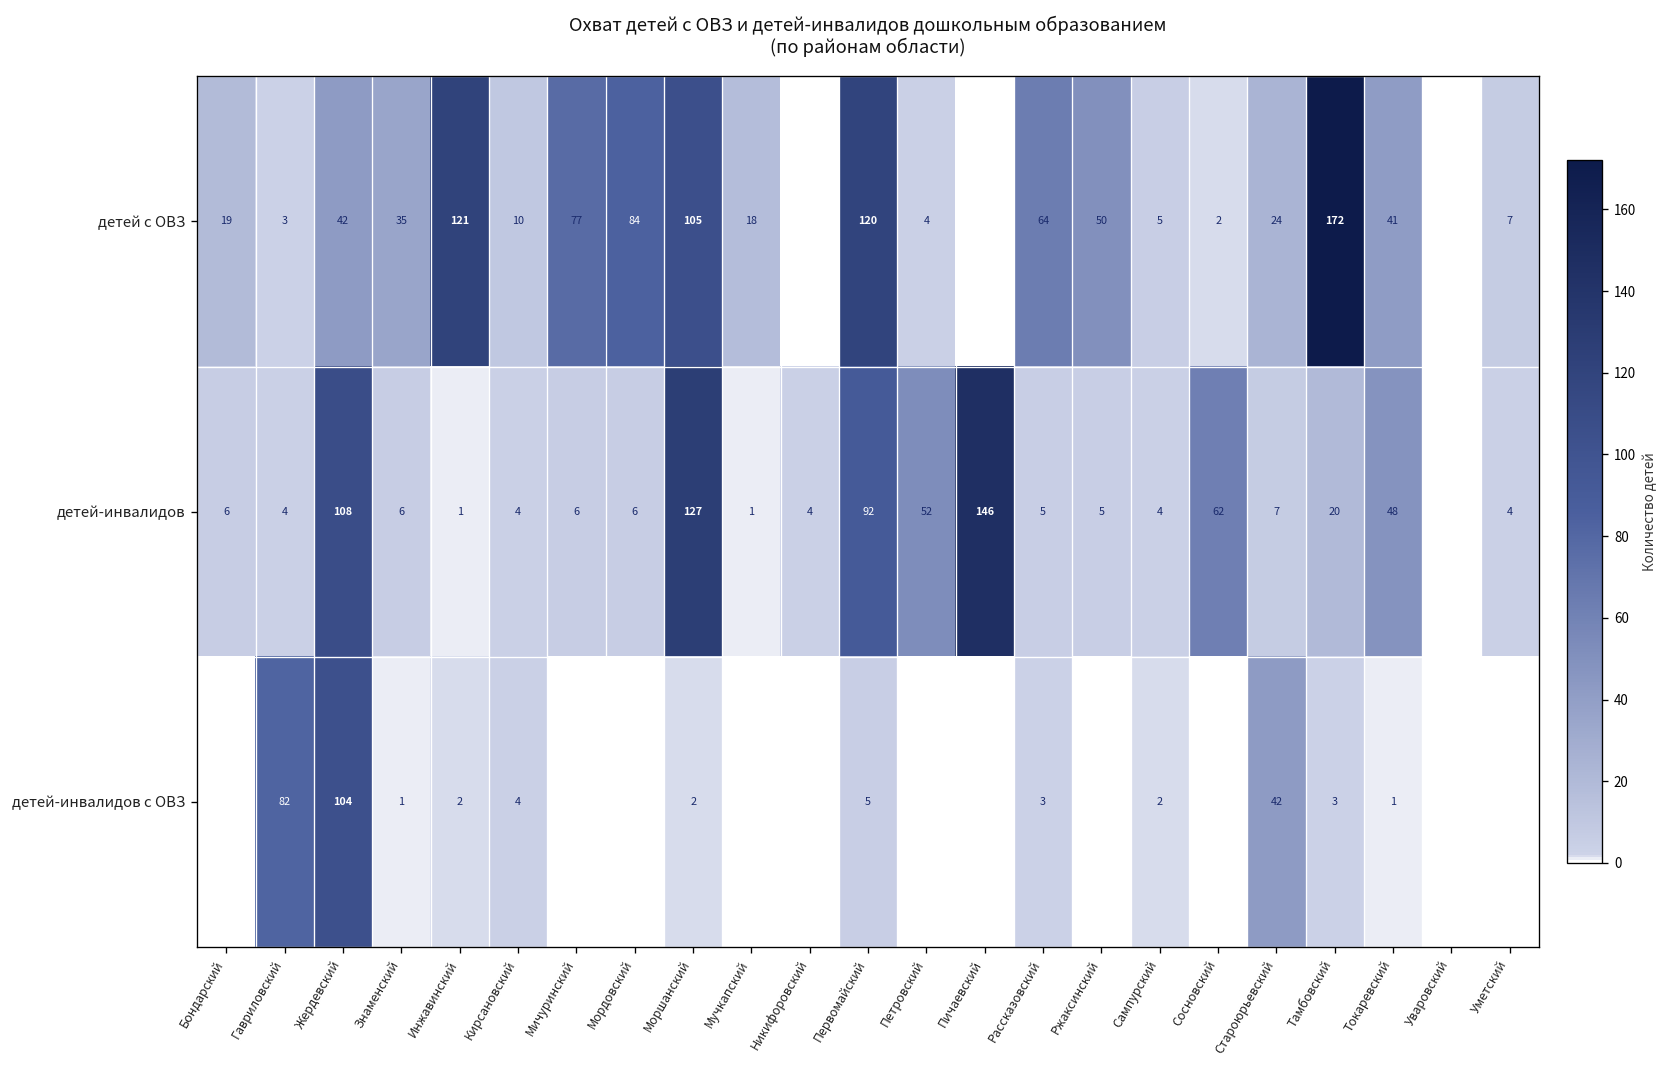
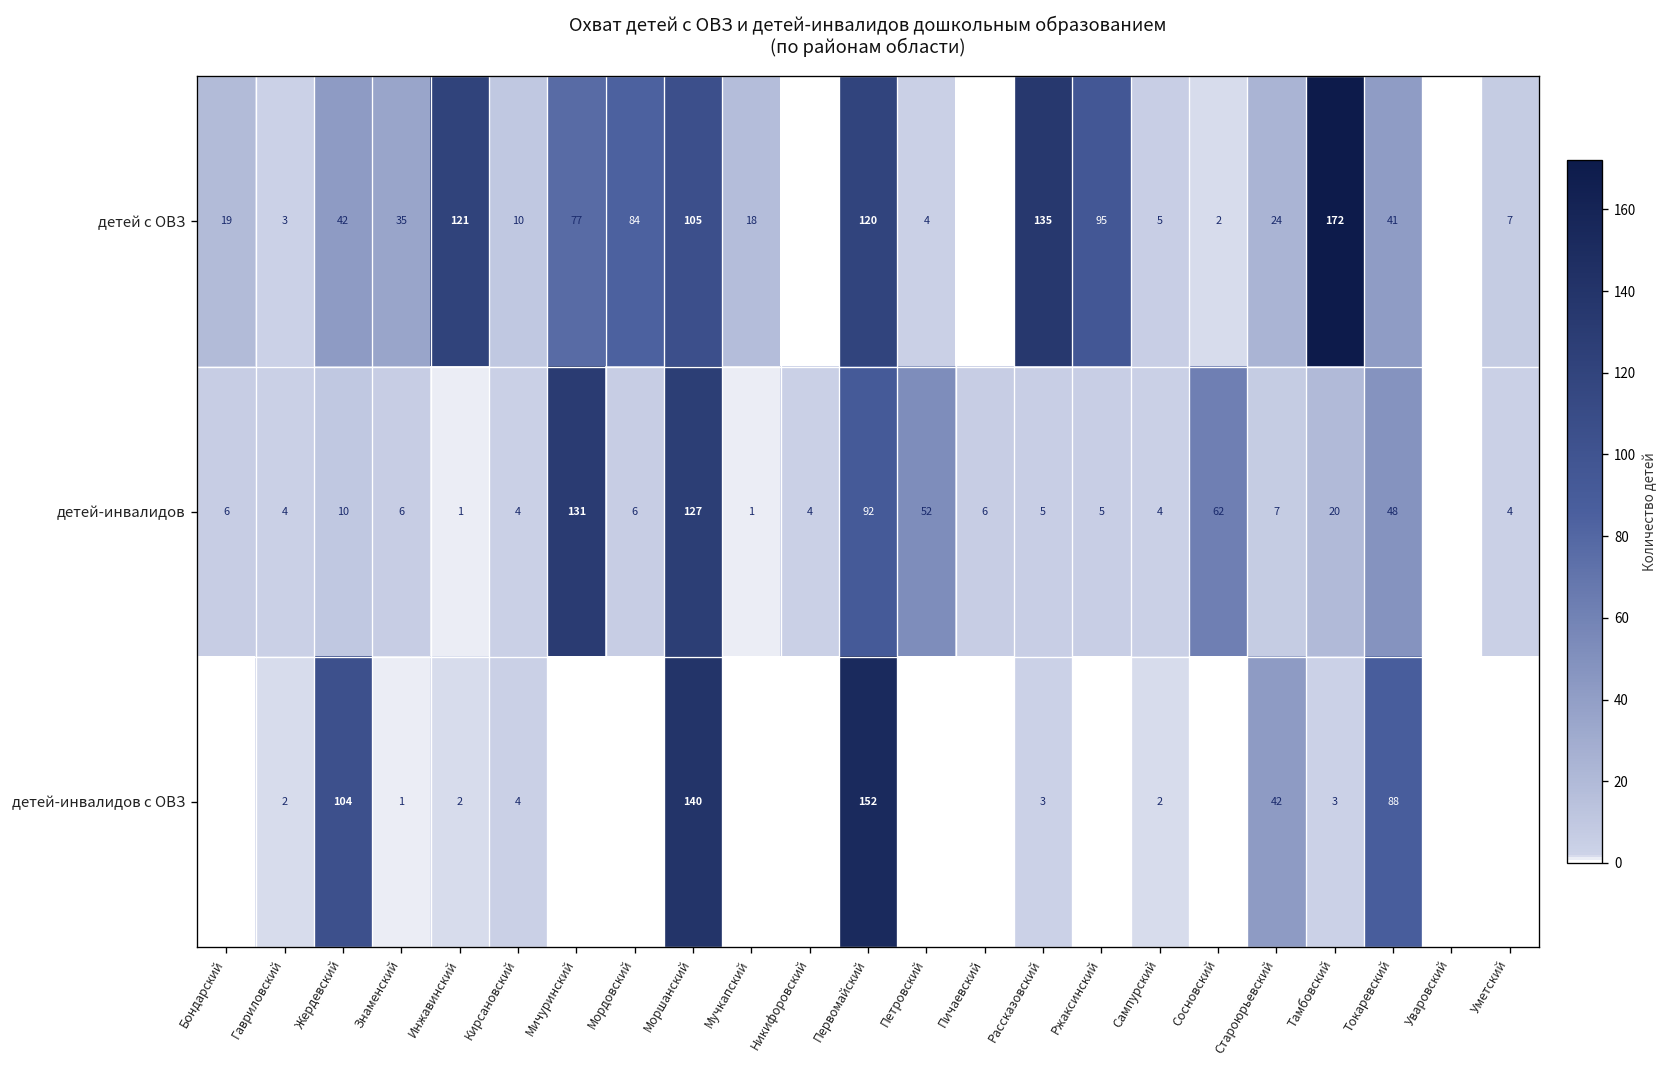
  {
    "детей с ОВЗ": {
      "Бондарский": 19,
      "Гавриловский": 3,
      "Жердевский": 42,
      "Знаменский": 35,
      "Инжавинский": 121,
      "Кирсановский": 10,
      "Мичуринский": 77,
      "Мордовский": 84,
      "Моршанский": 105,
      "Мучкапский": 18,
      "Первомайский": 120,
      "Петровский": 4,
-     "Рассказовский": 64,
-     "Ржаксинский": 50,
+     "Рассказовский": 135,
+     "Ржаксинский": 95,
      "Сампурский": 5,
      "Сосновский": 2,
      "Староюрьевский": 24,
      "Тамбовский": 172,
      "Токаревский": 41,
      "Уметский": 7
    },
    "детей-инвалидов": {
      "Бондарский": 6,
      "Гавриловский": 4,
-     "Жердевский": 108,
+     "Жердевский": 10,
      "Знаменский": 6,
      "Инжавинский": 1,
      "Кирсановский": 4,
-     "Мичуринский": 6,
+     "Мичуринский": 131,
      "Мордовский": 6,
      "Моршанский": 127,
      "Мучкапский": 1,
      "Никифоровский": 4,
      "Первомайский": 92,
      "Петровский": 52,
-     "Пичаевский": 146,
+     "Пичаевский": 6,
      "Рассказовский": 5,
      "Ржаксинский": 5,
      "Сампурский": 4,
      "Сосновский": 62,
      "Староюрьевский": 7,
      "Тамбовский": 20,
      "Токаревский": 48,
      "Уметский": 4
    },
    "детей-инвалидов с ОВЗ": {
-     "Гавриловский": 82,
+     "Гавриловский": 2,
      "Жердевский": 104,
      "Знаменский": 1,
      "Инжавинский": 2,
      "Кирсановский": 4,
-     "Моршанский": 2,
-     "Первомайский": 5,
+     "Моршанский": 140,
+     "Первомайский": 152,
      "Рассказовский": 3,
      "Сампурский": 2,
      "Староюрьевский": 42,
      "Тамбовский": 3,
-     "Токаревский": 1
+     "Токаревский": 88
    }
  }
